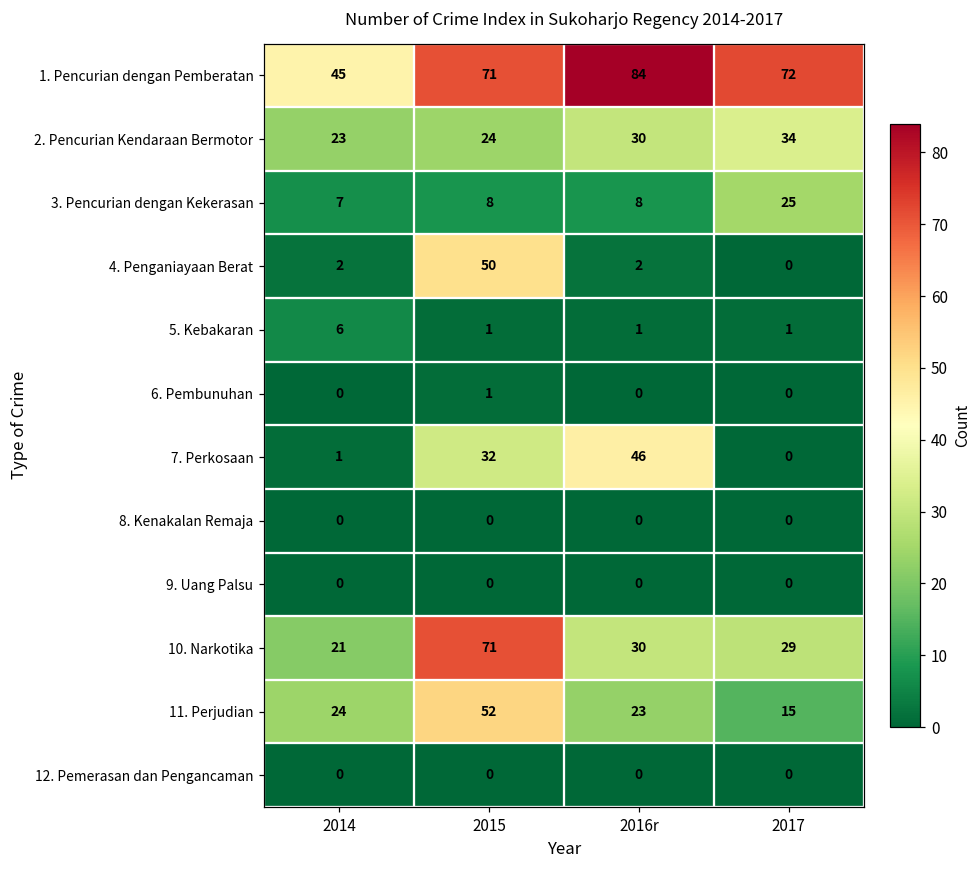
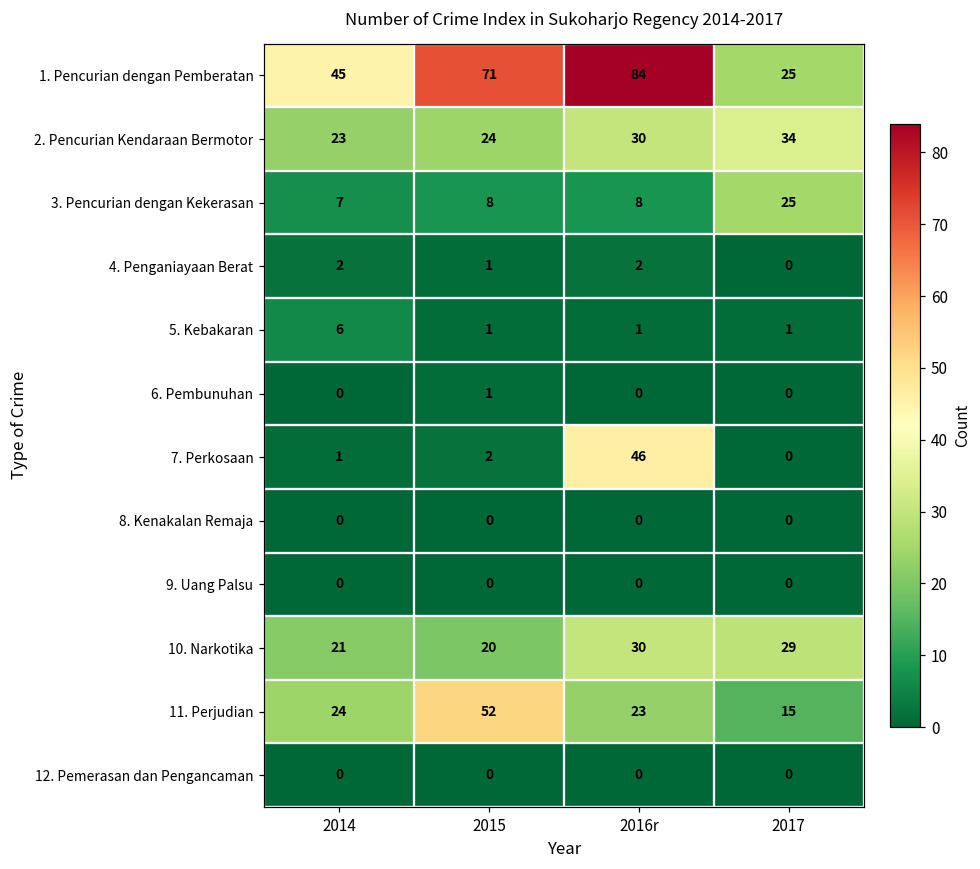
  {
    "1. Pencurian dengan Pemberatan": {
      "2014": 45,
      "2015": 71,
      "2016r": 84,
-     "2017": 72
+     "2017": 25
    },
    "2. Pencurian Kendaraan Bermotor": {
      "2014": 23,
      "2015": 24,
      "2016r": 30,
      "2017": 34
    },
    "3. Pencurian dengan Kekerasan": {
      "2014": 7,
      "2015": 8,
      "2016r": 8,
      "2017": 25
    },
    "4. Penganiayaan Berat": {
      "2014": 2,
-     "2015": 50,
+     "2015": 1,
      "2016r": 2,
      "2017": 0
    },
    "5. Kebakaran": {
      "2014": 6,
      "2015": 1,
      "2016r": 1,
      "2017": 1
    },
    "6. Pembunuhan": {
      "2014": 0,
      "2015": 1,
      "2016r": 0,
      "2017": 0
    },
    "7. Perkosaan": {
      "2014": 1,
-     "2015": 32,
+     "2015": 2,
      "2016r": 46,
      "2017": 0
    },
    "8. Kenakalan Remaja": {
      "2014": 0,
      "2015": 0,
      "2016r": 0,
      "2017": 0
    },
    "9. Uang Palsu": {
      "2014": 0,
      "2015": 0,
      "2016r": 0,
      "2017": 0
    },
    "10. Narkotika": {
      "2014": 21,
-     "2015": 71,
+     "2015": 20,
      "2016r": 30,
      "2017": 29
    },
    "11. Perjudian": {
      "2014": 24,
      "2015": 52,
      "2016r": 23,
      "2017": 15
    },
    "12. Pemerasan dan Pengancaman": {
      "2014": 0,
      "2015": 0,
      "2016r": 0,
      "2017": 0
    }
  }
